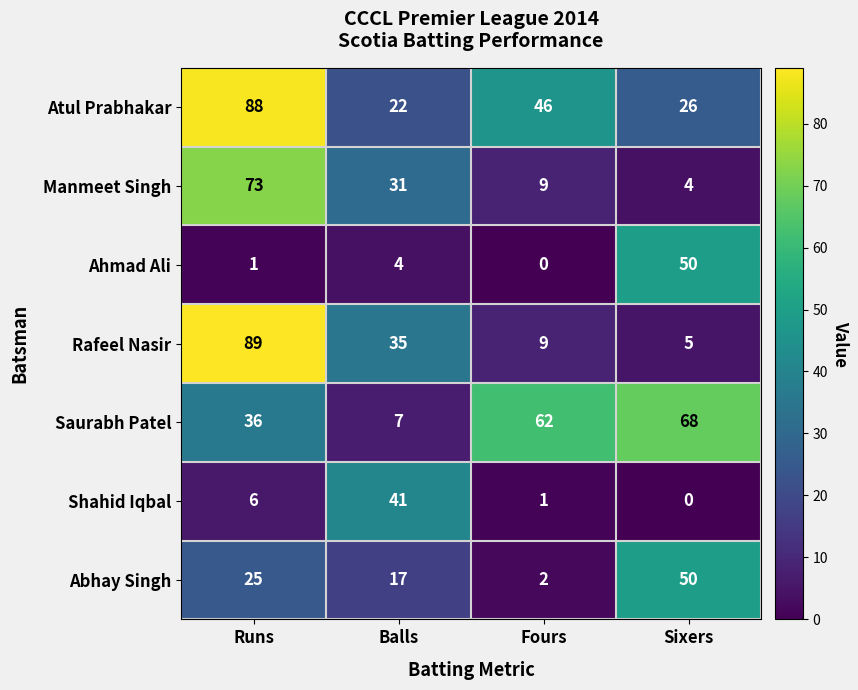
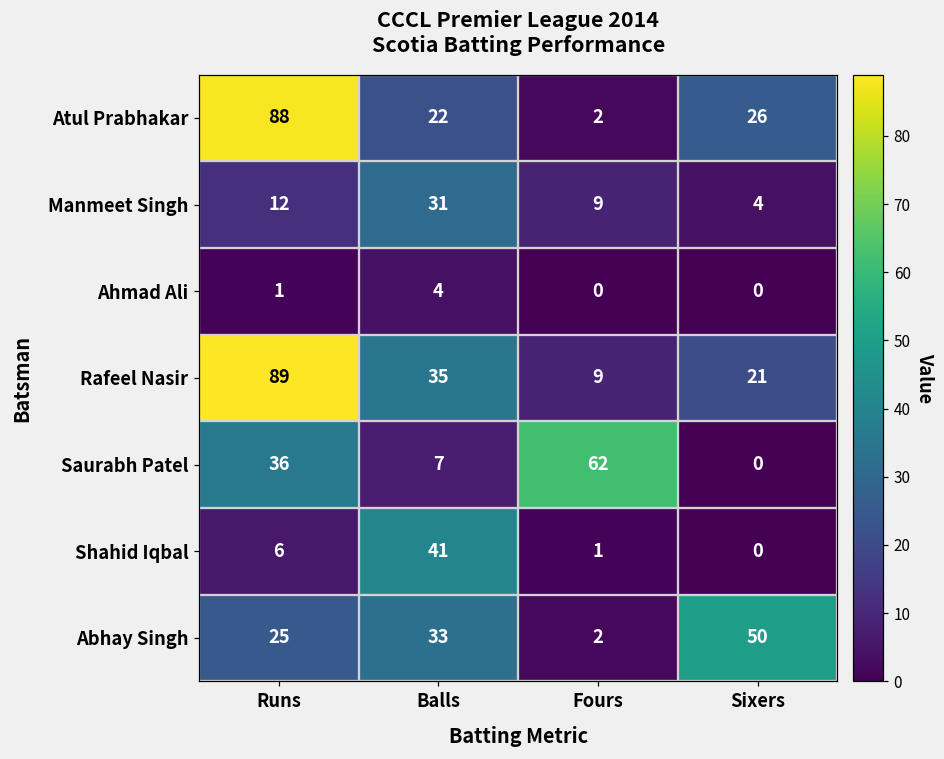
  {
    "Atul Prabhakar": {
      "Runs": 88,
      "Balls": 22,
-     "Fours": 46,
+     "Fours": 2,
      "Sixers": 26
    },
    "Manmeet Singh": {
-     "Runs": 73,
+     "Runs": 12,
      "Balls": 31,
      "Fours": 9,
      "Sixers": 4
    },
    "Ahmad Ali": {
      "Runs": 1,
      "Balls": 4,
      "Fours": 0,
-     "Sixers": 50
+     "Sixers": 0
    },
    "Rafeel Nasir": {
      "Runs": 89,
      "Balls": 35,
      "Fours": 9,
-     "Sixers": 5
+     "Sixers": 21
    },
    "Saurabh Patel": {
      "Runs": 36,
      "Balls": 7,
      "Fours": 62,
-     "Sixers": 68
+     "Sixers": 0
    },
    "Shahid Iqbal": {
      "Runs": 6,
      "Balls": 41,
      "Fours": 1,
      "Sixers": 0
    },
    "Abhay Singh": {
      "Runs": 25,
-     "Balls": 17,
+     "Balls": 33,
      "Fours": 2,
      "Sixers": 50
    }
  }
